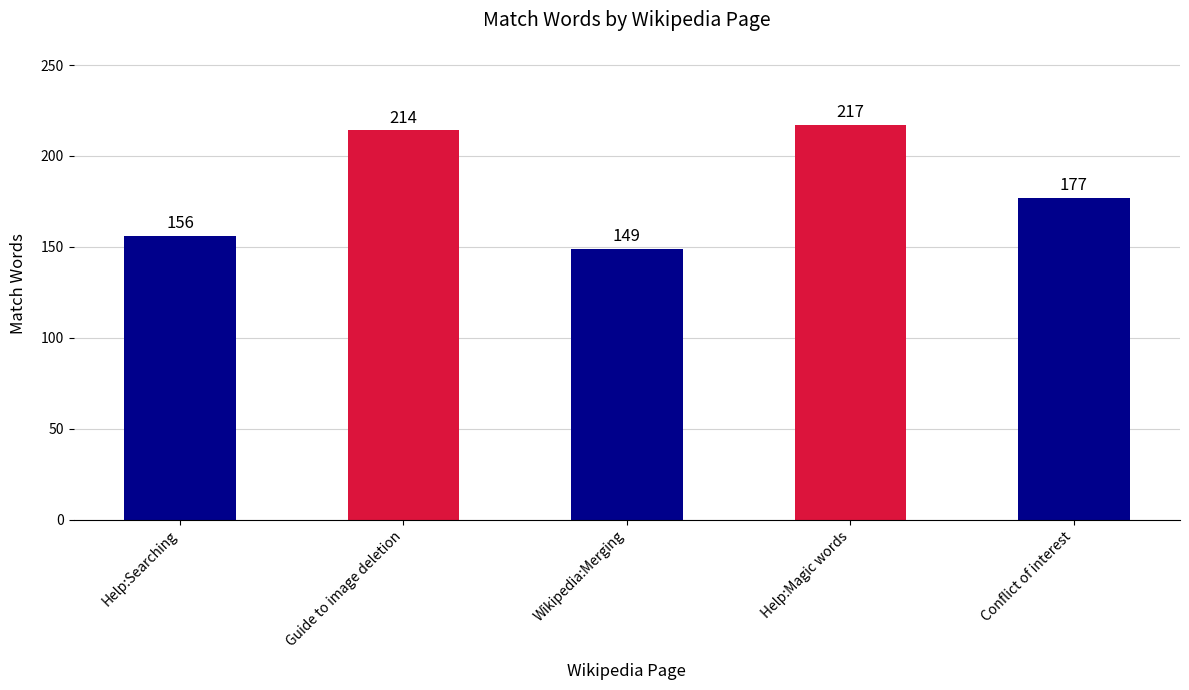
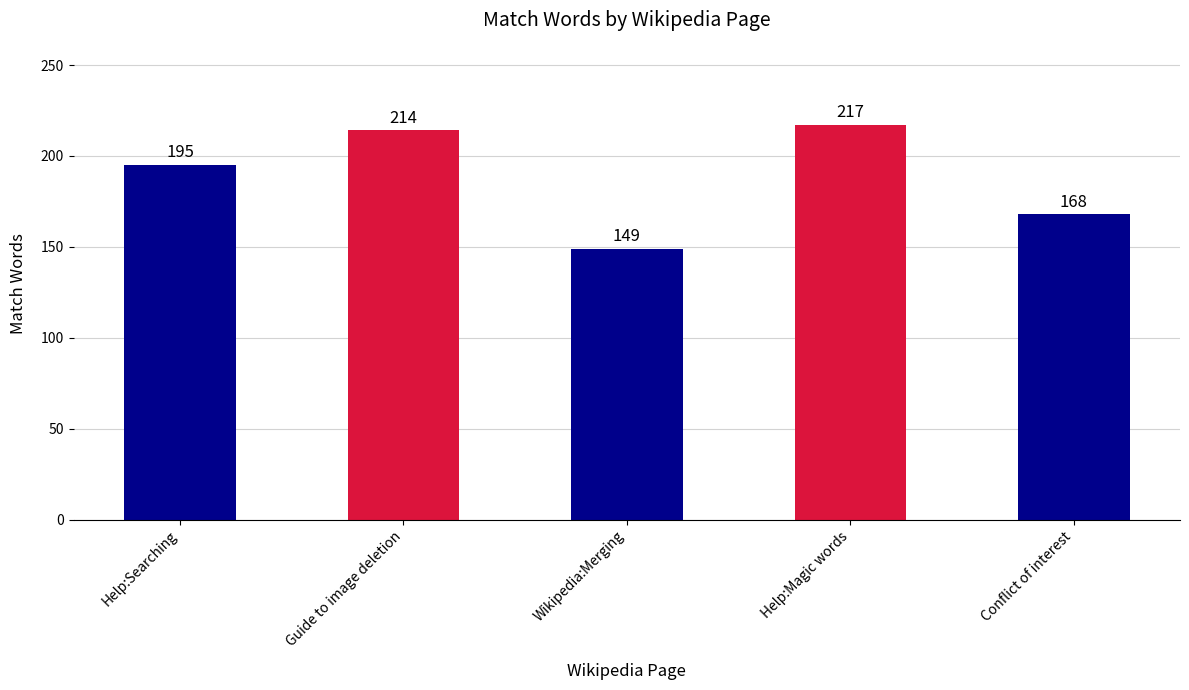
  {
-   "Help:Searching": 156,
+   "Help:Searching": 195,
    "Guide to image deletion": 214,
    "Wikipedia:Merging": 149,
    "Help:Magic words": 217,
-   "Conflict of interest": 177
+   "Conflict of interest": 168
  }
